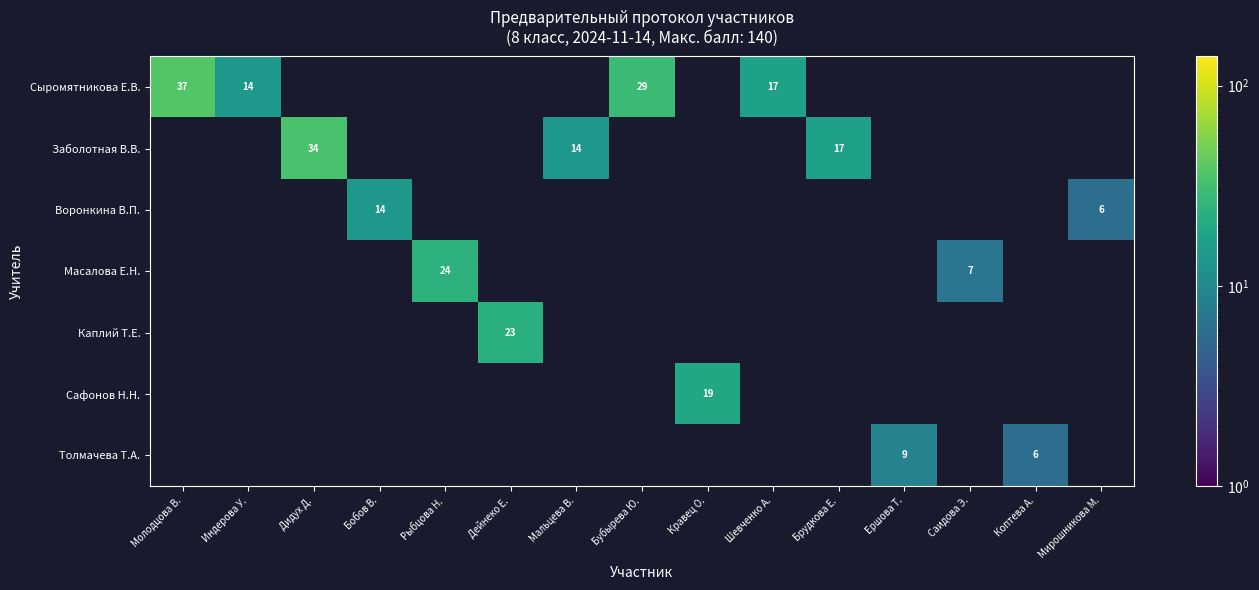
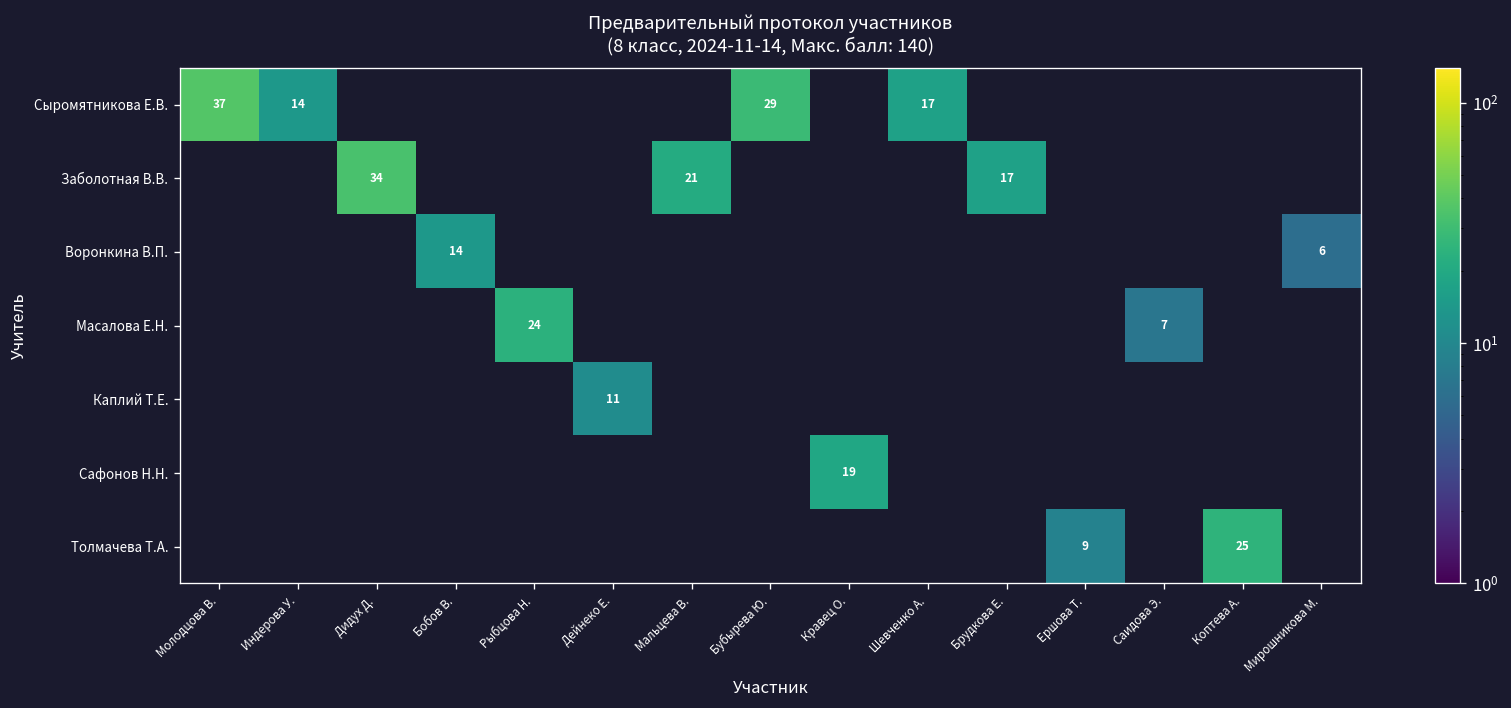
  {
    "Сыромятникова Е.В.": {
      "Молодцова В.": 37,
      "Индерова У.": 14,
      "Бубырева Ю.": 29,
      "Шевченко А.": 17
    },
    "Заболотная В.В.": {
      "Дидух Д.": 34,
-     "Мальцева В.": 14,
+     "Мальцева В.": 21,
      "Брудкова Е.": 17
    },
    "Воронкина В.П.": {
      "Бобов В.": 14,
      "Мирошникова М.": 6
    },
    "Масалова Е.Н.": {
      "Рыбцова Н.": 24,
      "Саидова Э.": 7
    },
    "Каплий Т.Е.": {
-     "Дейнеко Е.": 23
+     "Дейнеко Е.": 11
    },
    "Сафонов Н.Н.": {
      "Кравец О.": 19
    },
    "Толмачева Т.А.": {
      "Ершова Т.": 9,
-     "Коптева А.": 6
+     "Коптева А.": 25
    }
  }
